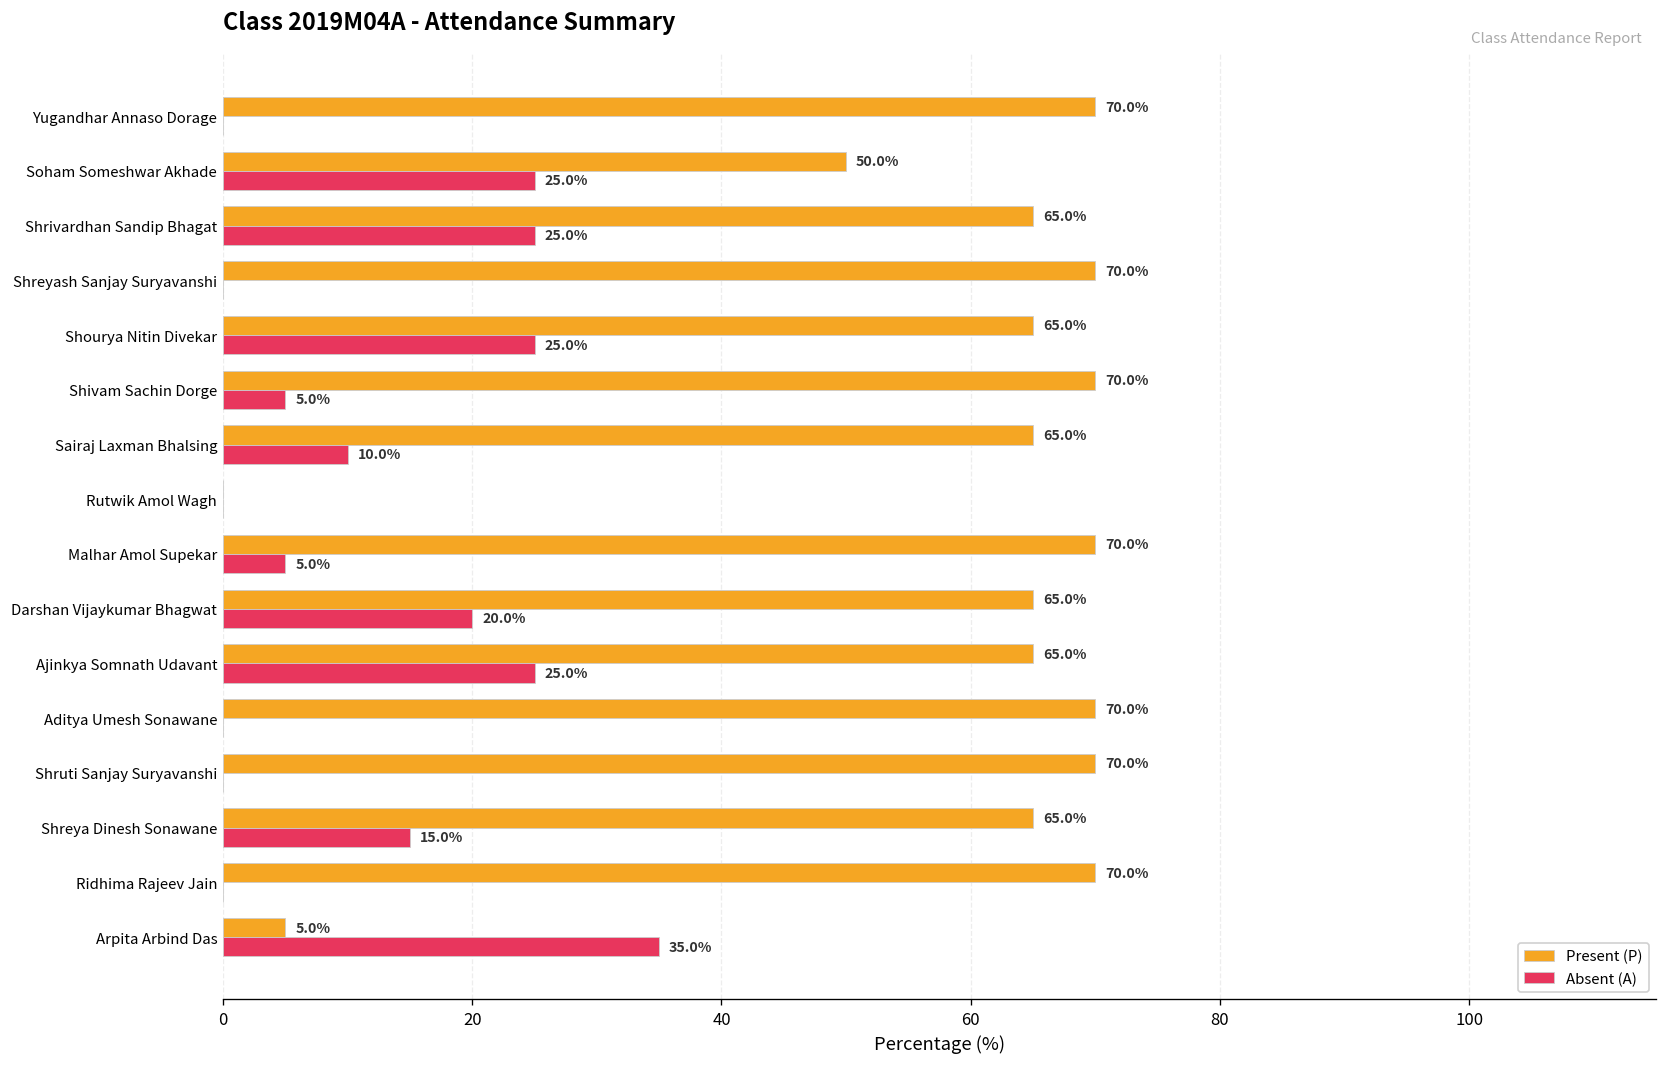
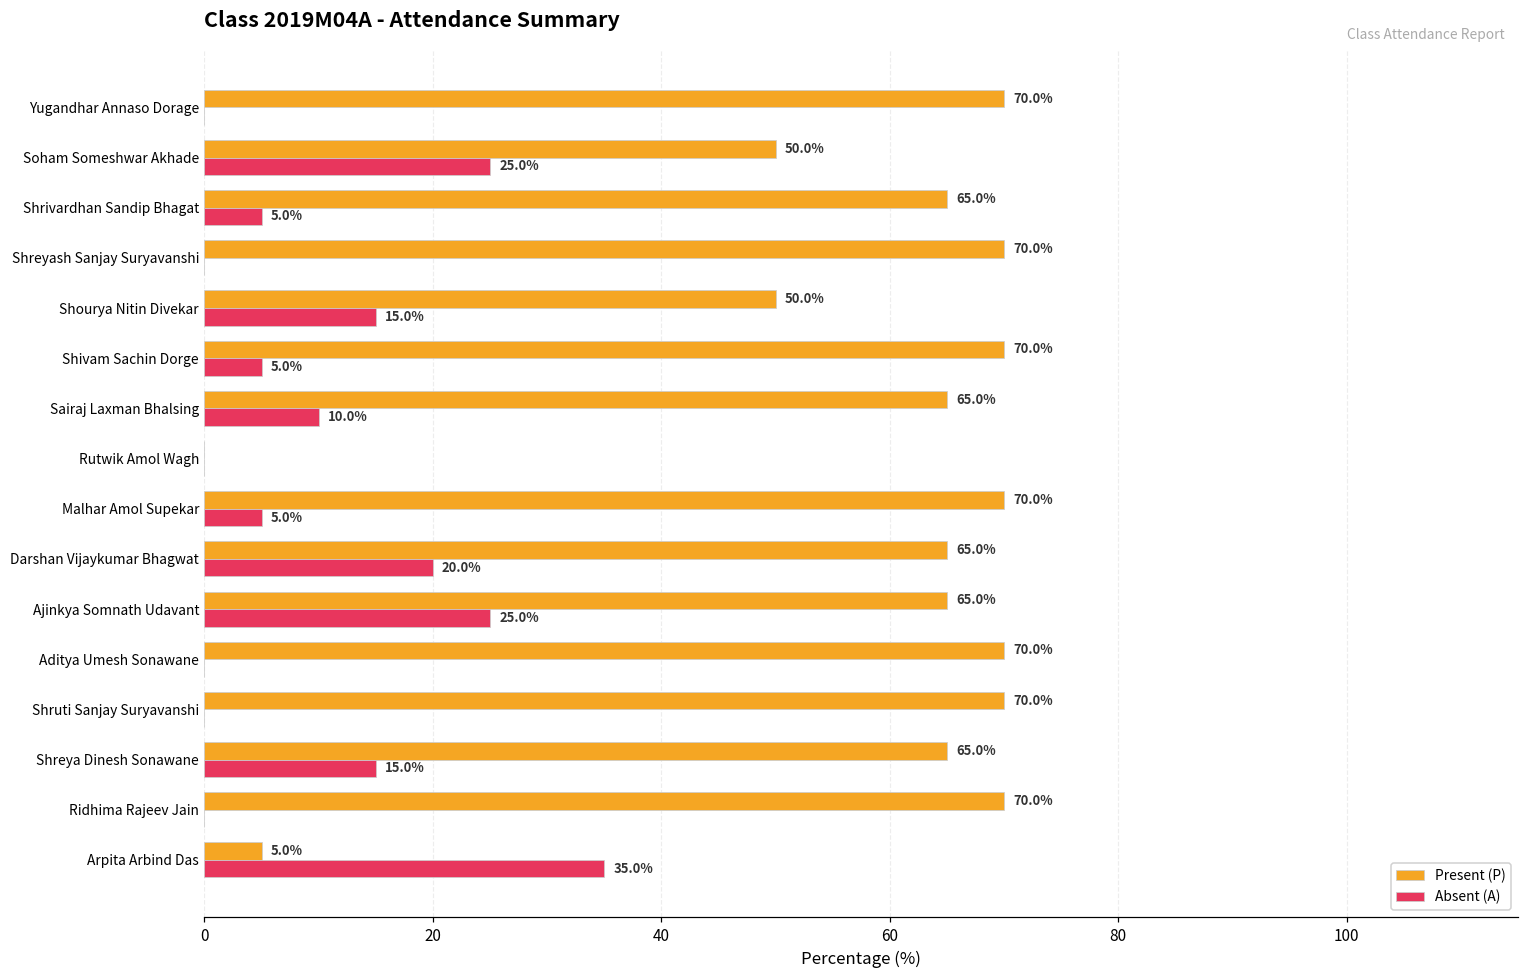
  {
    "Present (P)": {
      "Yugandhar Annaso Dorage": "70.0%",
      "Soham Someshwar Akhade": "50.0%",
      "Shrivardhan Sandip Bhagat": "65.0%",
      "Shreyash Sanjay Suryavanshi": "70.0%",
-     "Shourya Nitin Divekar": "65.0%",
+     "Shourya Nitin Divekar": "50.0%",
      "Shivam Sachin Dorge": "70.0%",
      "Sairaj Laxman Bhalsing": "65.0%",
      "Malhar Amol Supekar": "70.0%",
      "Darshan Vijaykumar Bhagwat": "65.0%",
      "Ajinkya Somnath Udavant": "65.0%",
      "Aditya Umesh Sonawane": "70.0%",
      "Shruti Sanjay Suryavanshi": "70.0%",
      "Shreya Dinesh Sonawane": "65.0%",
      "Ridhima Rajeev Jain": "70.0%",
      "Arpita Arbind Das": "5.0%"
    },
    "Absent (A)": {
      "Soham Someshwar Akhade": "25.0%",
-     "Shrivardhan Sandip Bhagat": "25.0%",
-     "Shourya Nitin Divekar": "25.0%",
+     "Shrivardhan Sandip Bhagat": "5.0%",
+     "Shourya Nitin Divekar": "15.0%",
      "Shivam Sachin Dorge": "5.0%",
      "Sairaj Laxman Bhalsing": "10.0%",
      "Malhar Amol Supekar": "5.0%",
      "Darshan Vijaykumar Bhagwat": "20.0%",
      "Ajinkya Somnath Udavant": "25.0%",
      "Shreya Dinesh Sonawane": "15.0%",
      "Arpita Arbind Das": "35.0%"
    }
  }
